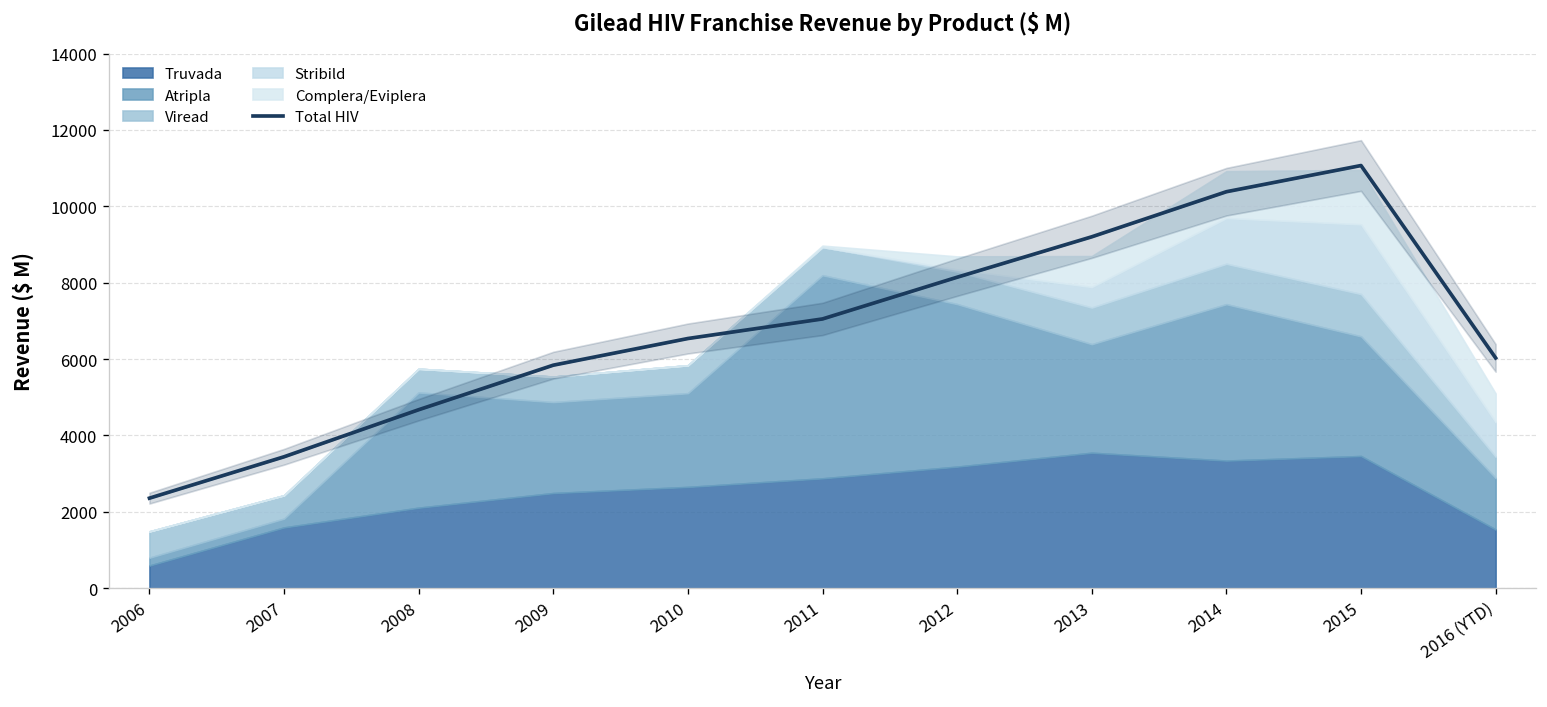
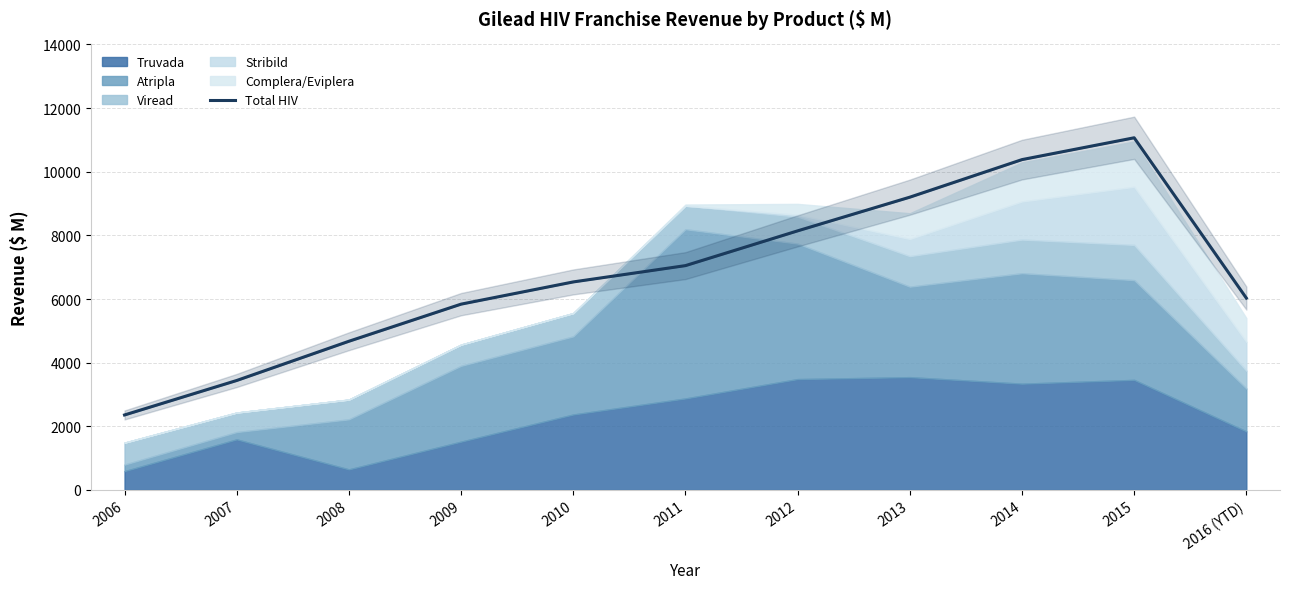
  {
    "Truvada": {
      "2006": 600,
      "2007": 1600,
-     "2008": 2100,
-     "2009": 2500,
-     "2010": 2600,
+     "2008": 600,
+     "2009": 1500,
+     "2010": 2400,
      "2011": 2900,
-     "2012": 3200,
+     "2012": 3500,
      "2013": 3500,
      "2014": 3300,
      "2015": 3500,
-     "2016 (YTD)": 1500
+     "2016 (YTD)": 1800
    },
    "Atripla": {
      "2006": 200,
      "2007": 200,
-     "2008": 3000,
+     "2008": 1600,
      "2009": 2400,
      "2010": 2500,
      "2011": 5300,
      "2012": 4300,
      "2013": 2800,
-     "2014": 4100,
+     "2014": 3500,
      "2015": 3100,
      "2016 (YTD)": 1300
    }
  }
